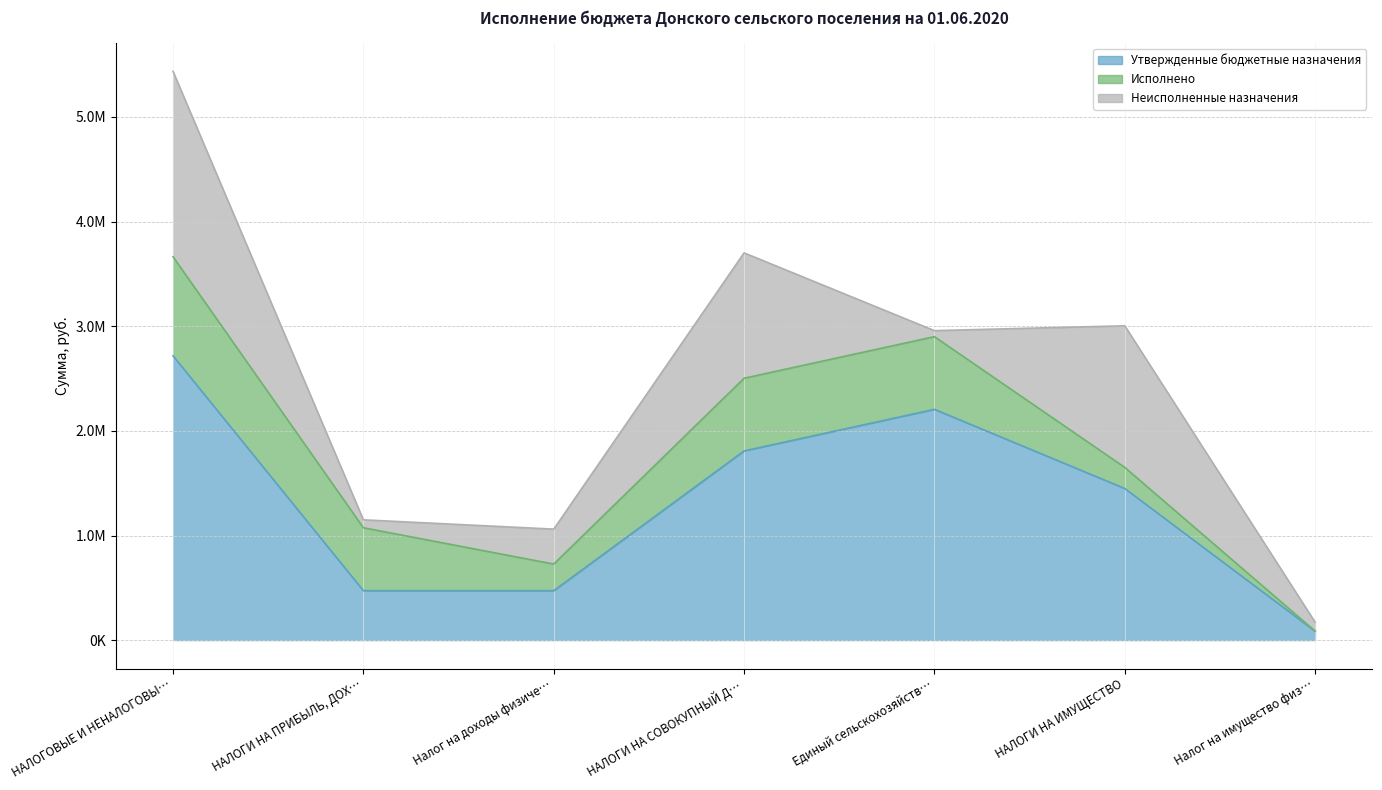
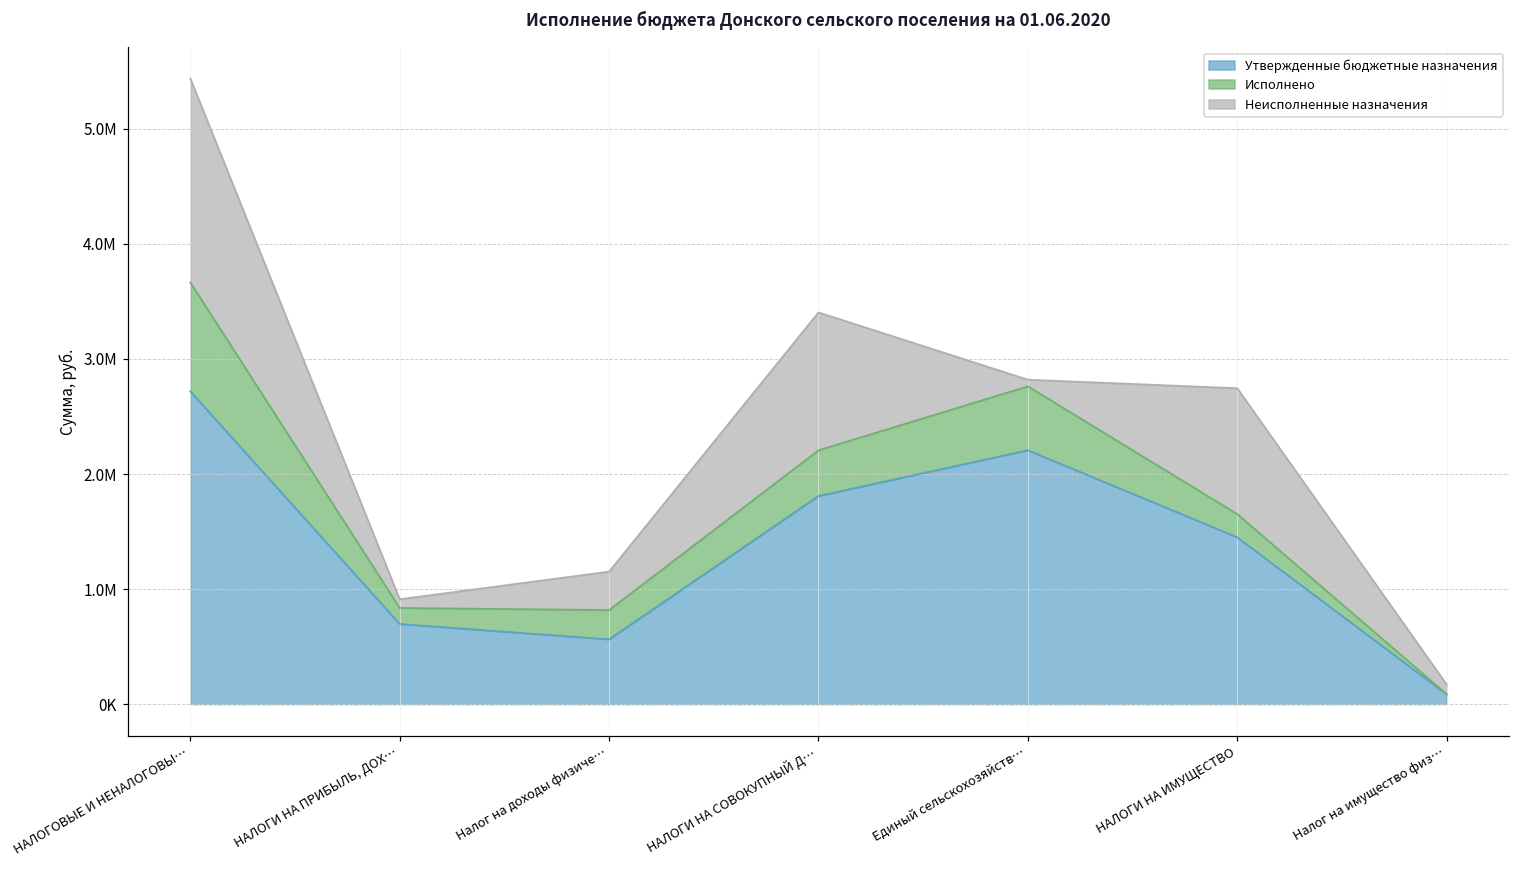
  {
    "Утвержденные бюджетные назначения": {
      "НАЛОГОВЫЕ И НЕНАЛОГОВЫ…": 2720000,
-     "НАЛОГИ НА ПРИБЫЛЬ, ДОХ…": 470000,
-     "Налог на доходы физиче…": 470000,
+     "НАЛОГИ НА ПРИБЫЛЬ, ДОХ…": 700000,
+     "Налог на доходы физиче…": 560000,
      "НАЛОГИ НА СОВОКУПНЫЙ Д…": 1810000,
      "Единый сельскохозяйств…": 2210000,
      "НАЛОГИ НА ИМУЩЕСТВО": 1450000
    },
    "Исполнено": {
      "НАЛОГОВЫЕ И НЕНАЛОГОВЫ…": 950000,
-     "НАЛОГИ НА ПРИБЫЛЬ, ДОХ…": 600000,
+     "НАЛОГИ НА ПРИБЫЛЬ, ДОХ…": 140000,
      "Налог на доходы физиче…": 250000,
-     "НАЛОГИ НА СОВОКУПНЫЙ Д…": 690000,
-     "Единый сельскохозяйств…": 690000,
+     "НАЛОГИ НА СОВОКУПНЫЙ Д…": 400000,
+     "Единый сельскохозяйств…": 560000,
      "НАЛОГИ НА ИМУЩЕСТВО": 200000
    },
    "Неисполненные назначения": {
      "НАЛОГОВЫЕ И НЕНАЛОГОВЫ…": 1770000,
      "НАЛОГИ НА ПРИБЫЛЬ, ДОХ…": 80000,
      "Налог на доходы физиче…": 330000,
      "НАЛОГИ НА СОВОКУПНЫЙ Д…": 1200000,
      "Единый сельскохозяйств…": 60000,
-     "НАЛОГИ НА ИМУЩЕСТВО": 1350000,
+     "НАЛОГИ НА ИМУЩЕСТВО": 1090000,
      "Налог на имущество физ…": 90000
    }
  }
